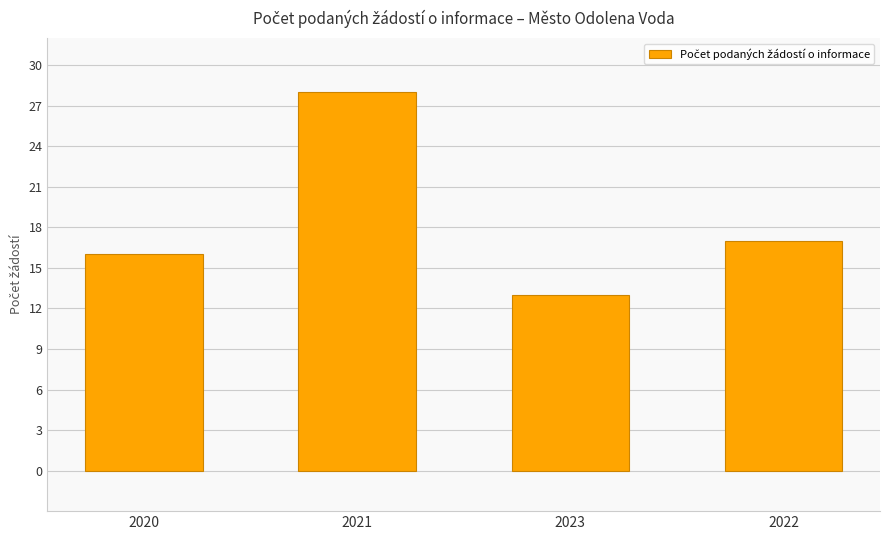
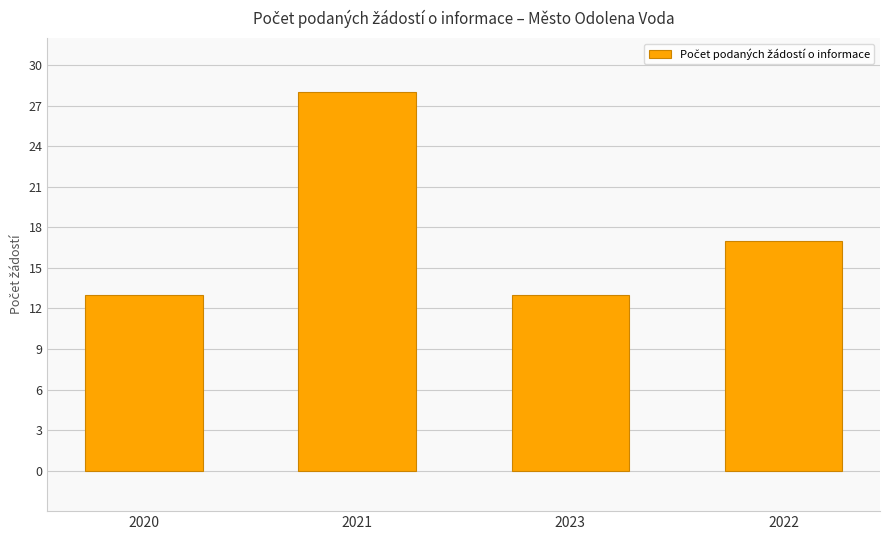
  {
-   "2020": 16,
+   "2020": 13,
    "2021": 28,
    "2023": 13,
    "2022": 17
  }
